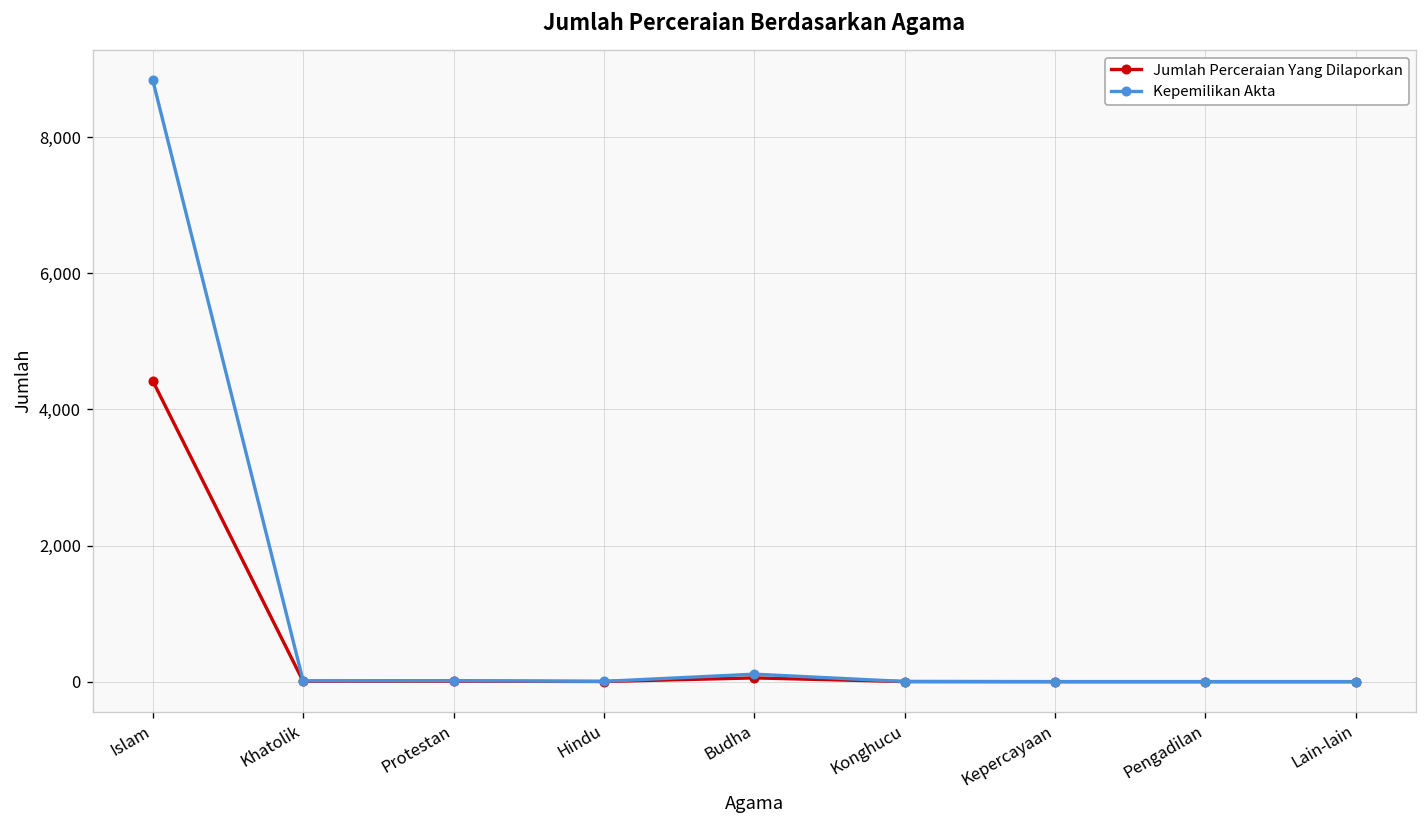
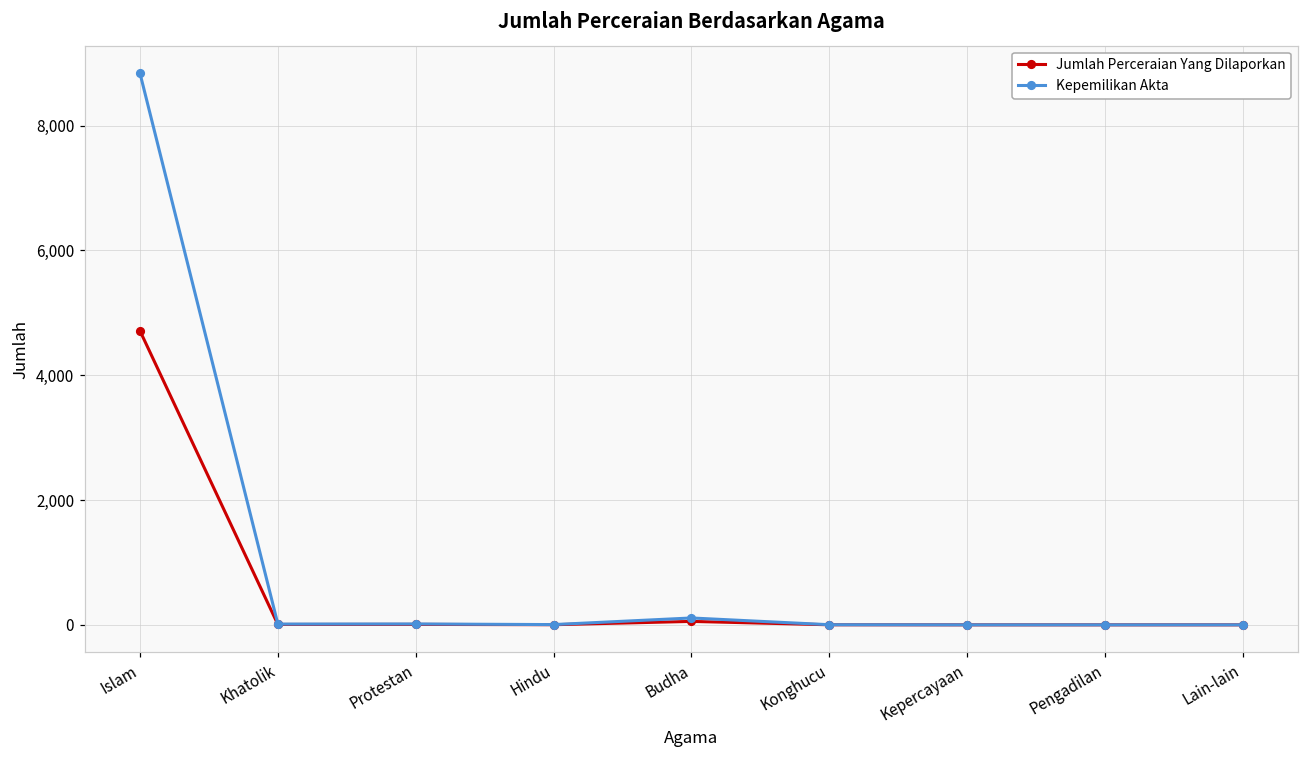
  {
    "Jumlah Perceraian Yang Dilaporkan": {
-     "Islam": "4,400",
+     "Islam": "4,700",
      "Budha": "100"
    },
    "Kepemilikan Akta": {
      "Islam": "8,800",
      "Budha": "100"
    }
  }
